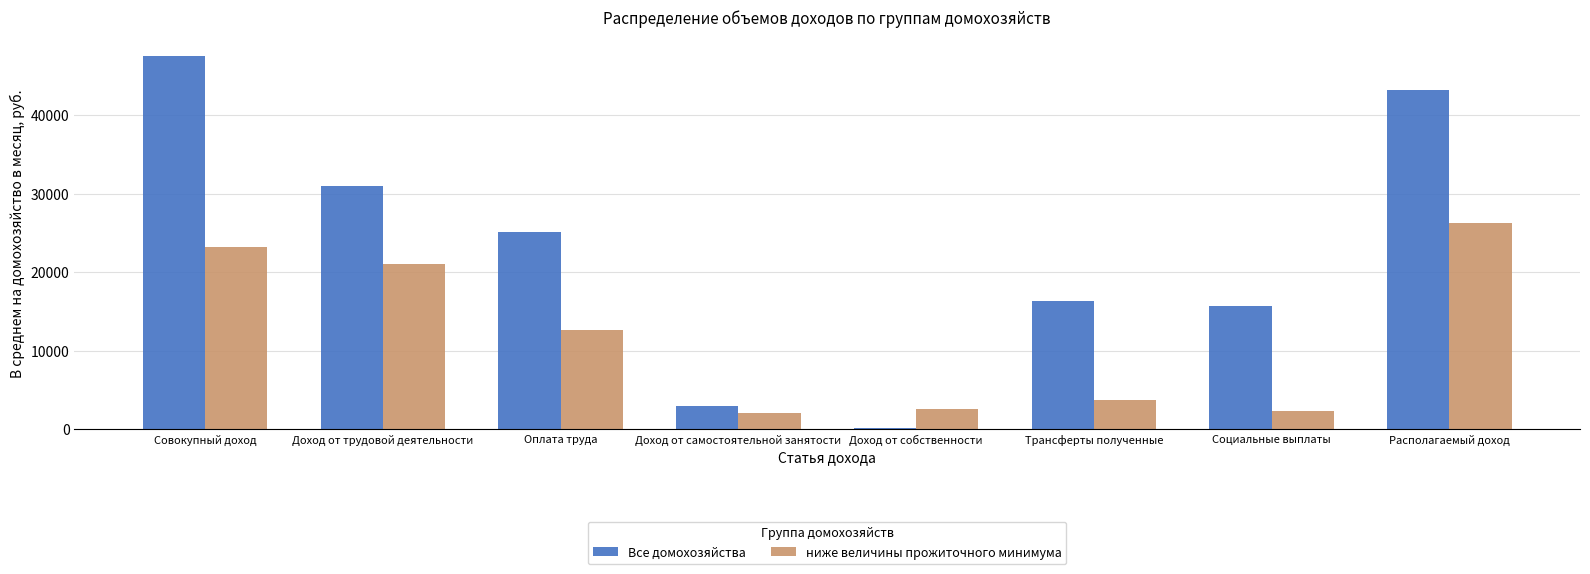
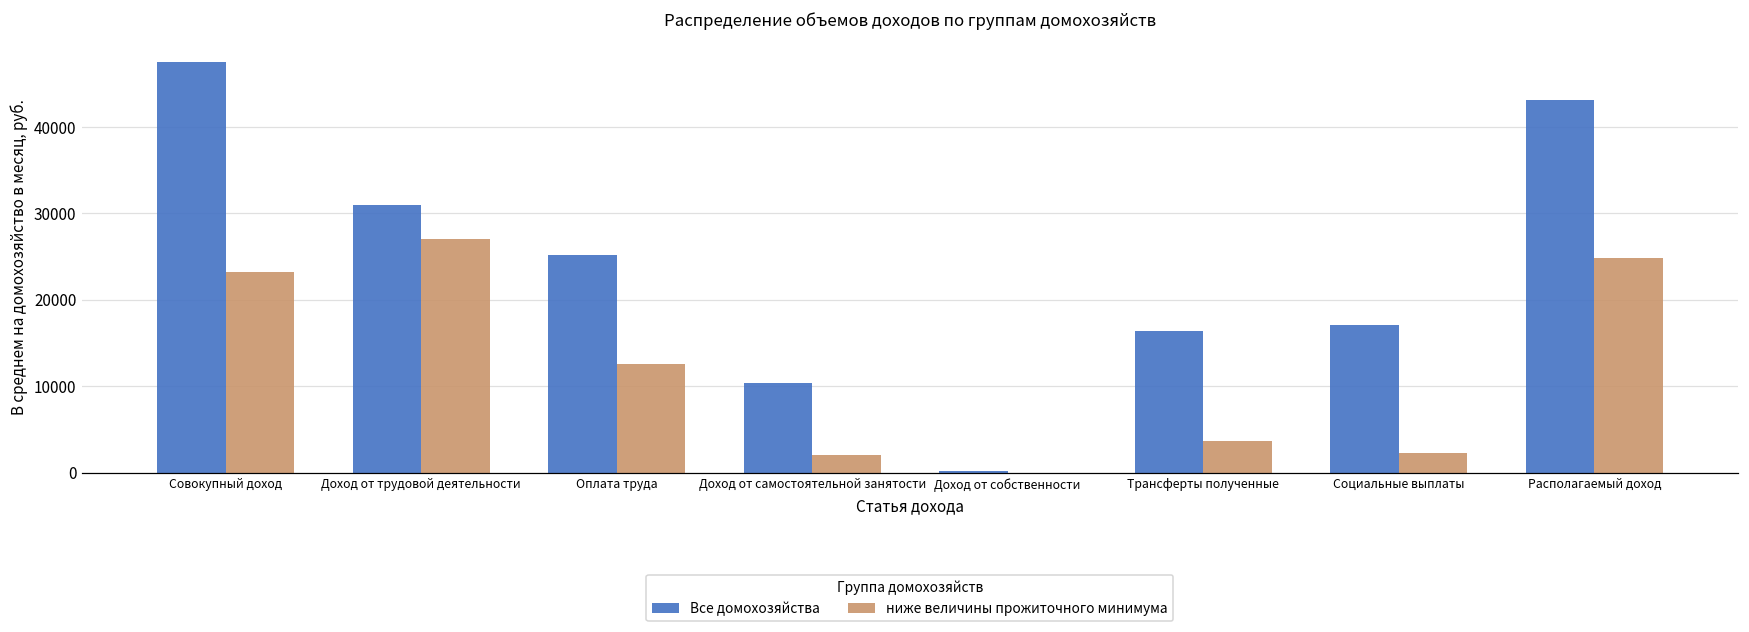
  {
    "Все домохозяйства": {
      "Совокупный доход": 48000,
      "Доход от трудовой деятельности": 31000,
      "Оплата труда": 25000,
-     "Доход от самостоятельной занятости": 3000,
+     "Доход от самостоятельной занятости": 10000,
      "Трансферты полученные": 16000,
-     "Социальные выплаты": 16000,
+     "Социальные выплаты": 17000,
      "Располагаемый доход": 43000
    },
    "ниже величины прожиточного минимума": {
      "Совокупный доход": 23000,
-     "Доход от трудовой деятельности": 21000,
+     "Доход от трудовой деятельности": 27000,
      "Оплата труда": 13000,
      "Доход от самостоятельной занятости": 2000,
-     "Доход от собственности": 3000,
+     "Доход от собственности": 0,
      "Трансферты полученные": 4000,
      "Социальные выплаты": 2000,
-     "Располагаемый доход": 26000
+     "Располагаемый доход": 25000
    }
  }
